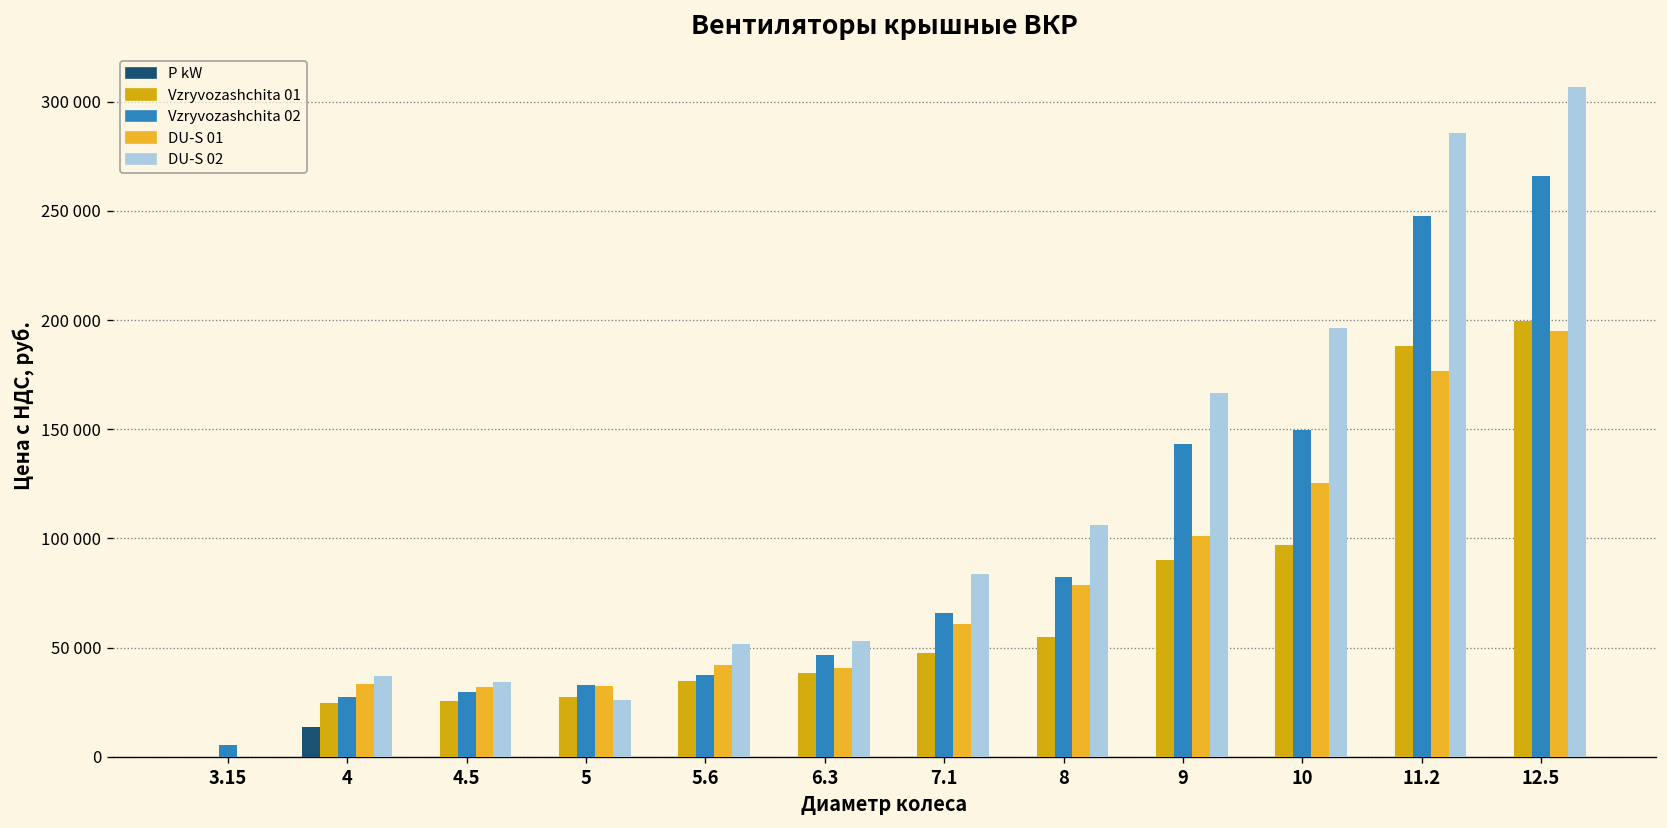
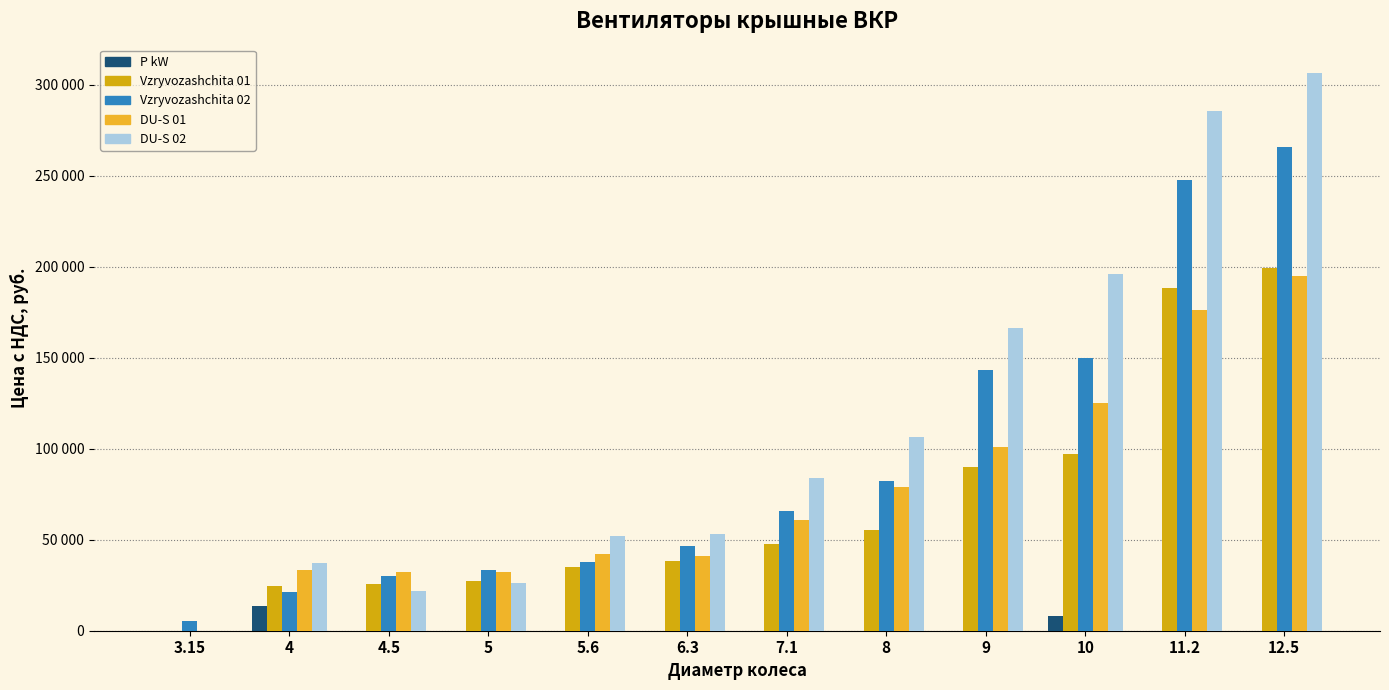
  {
    "P kW": {
      "4": 14000,
-     "10": 0
+     "10": 8000
    },
    "Vzryvozashchita 02": {
      "3.15": 5000,
-     "4": 27000,
+     "4": 22000,
      "4.5": 30000,
      "5": 33000,
      "5.6": 38000,
      "6.3": 46000,
      "7.1": 66000,
      "8": 82000,
      "9": 143000,
      "10": 150000,
      "11.2": 248000,
      "12.5": 266000
    },
    "DU-S 02": {
      "3.15": 0,
      "4": 37000,
-     "4.5": 34000,
+     "4.5": 22000,
      "5": 26000,
      "5.6": 52000,
      "6.3": 53000,
      "7.1": 84000,
      "8": 106000,
      "9": 166000,
      "10": 196000,
      "11.2": 286000,
      "12.5": 307000
    }
  }
